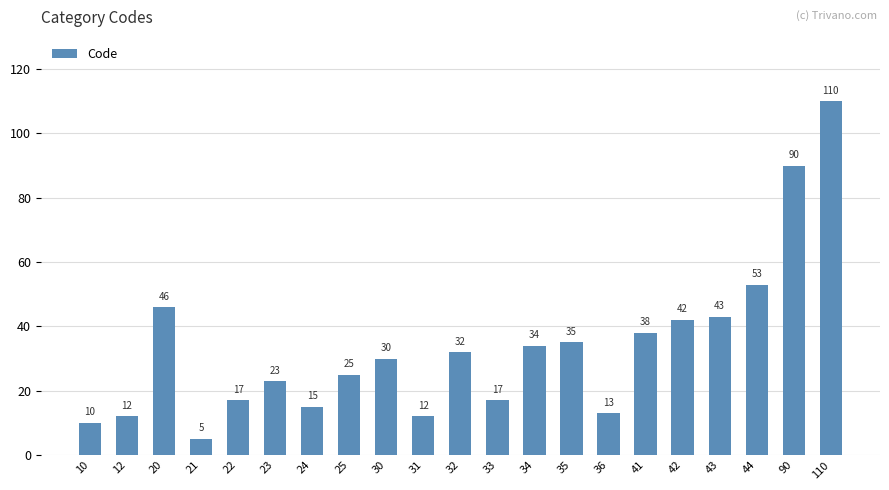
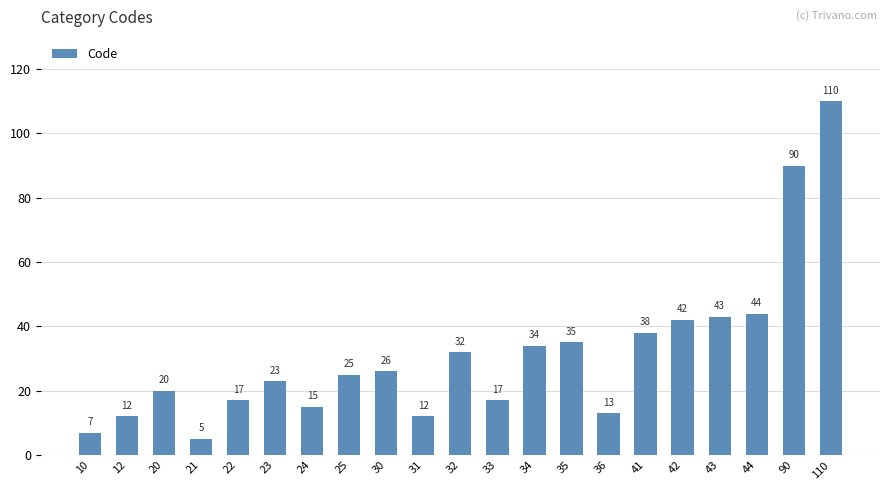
  {
-   "10": 10,
+   "10": 7,
    "12": 12,
-   "20": 46,
+   "20": 20,
    "21": 5,
    "22": 17,
    "23": 23,
    "24": 15,
    "25": 25,
-   "30": 30,
+   "30": 26,
    "31": 12,
    "32": 32,
    "33": 17,
    "34": 34,
    "35": 35,
    "36": 13,
    "41": 38,
    "42": 42,
    "43": 43,
-   "44": 53,
+   "44": 44,
    "90": 90,
    "110": 110
  }
